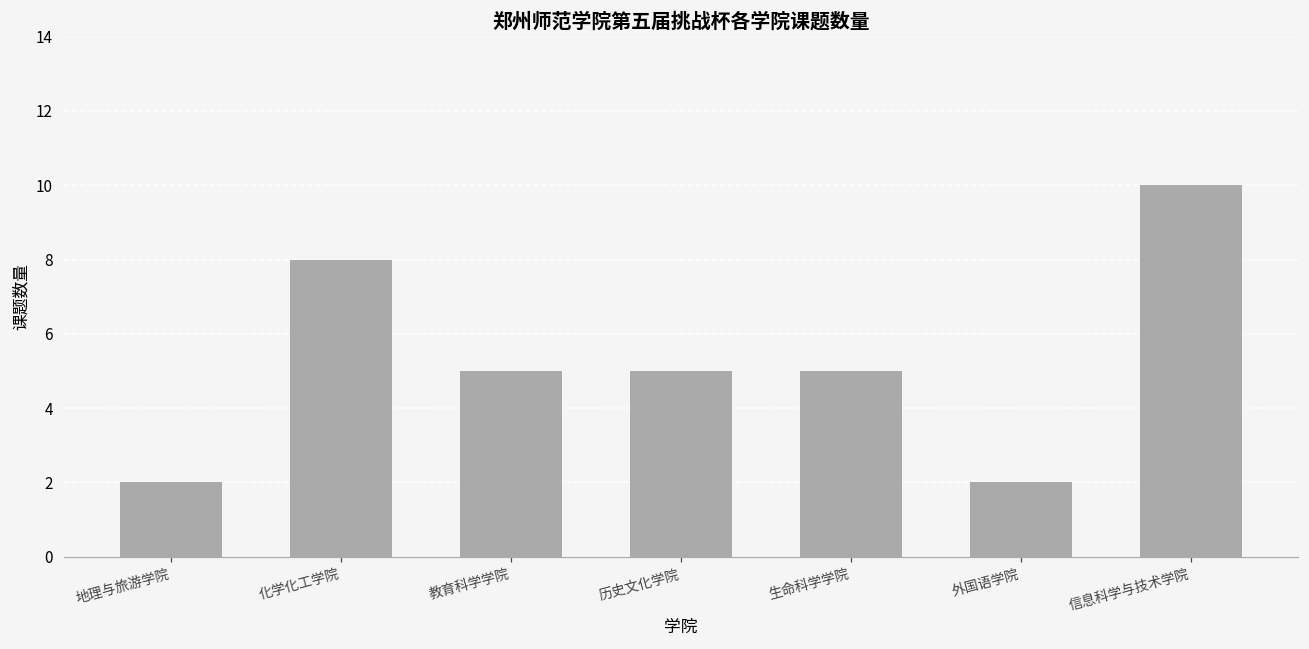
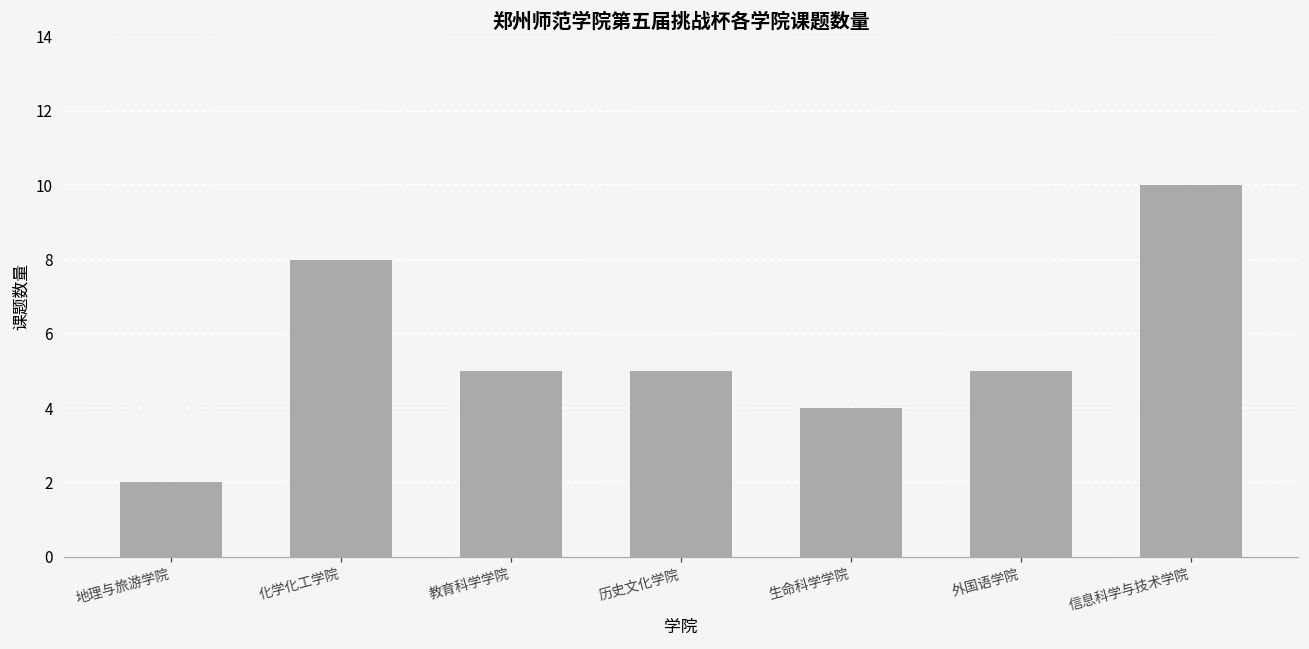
  {
    "地理与旅游学院": 2,
    "化学化工学院": 8,
    "教育科学学院": 5,
    "历史文化学院": 5,
-   "生命科学学院": 5,
-   "外国语学院": 2,
+   "生命科学学院": 4,
+   "外国语学院": 5,
    "信息科学与技术学院": 10
  }
